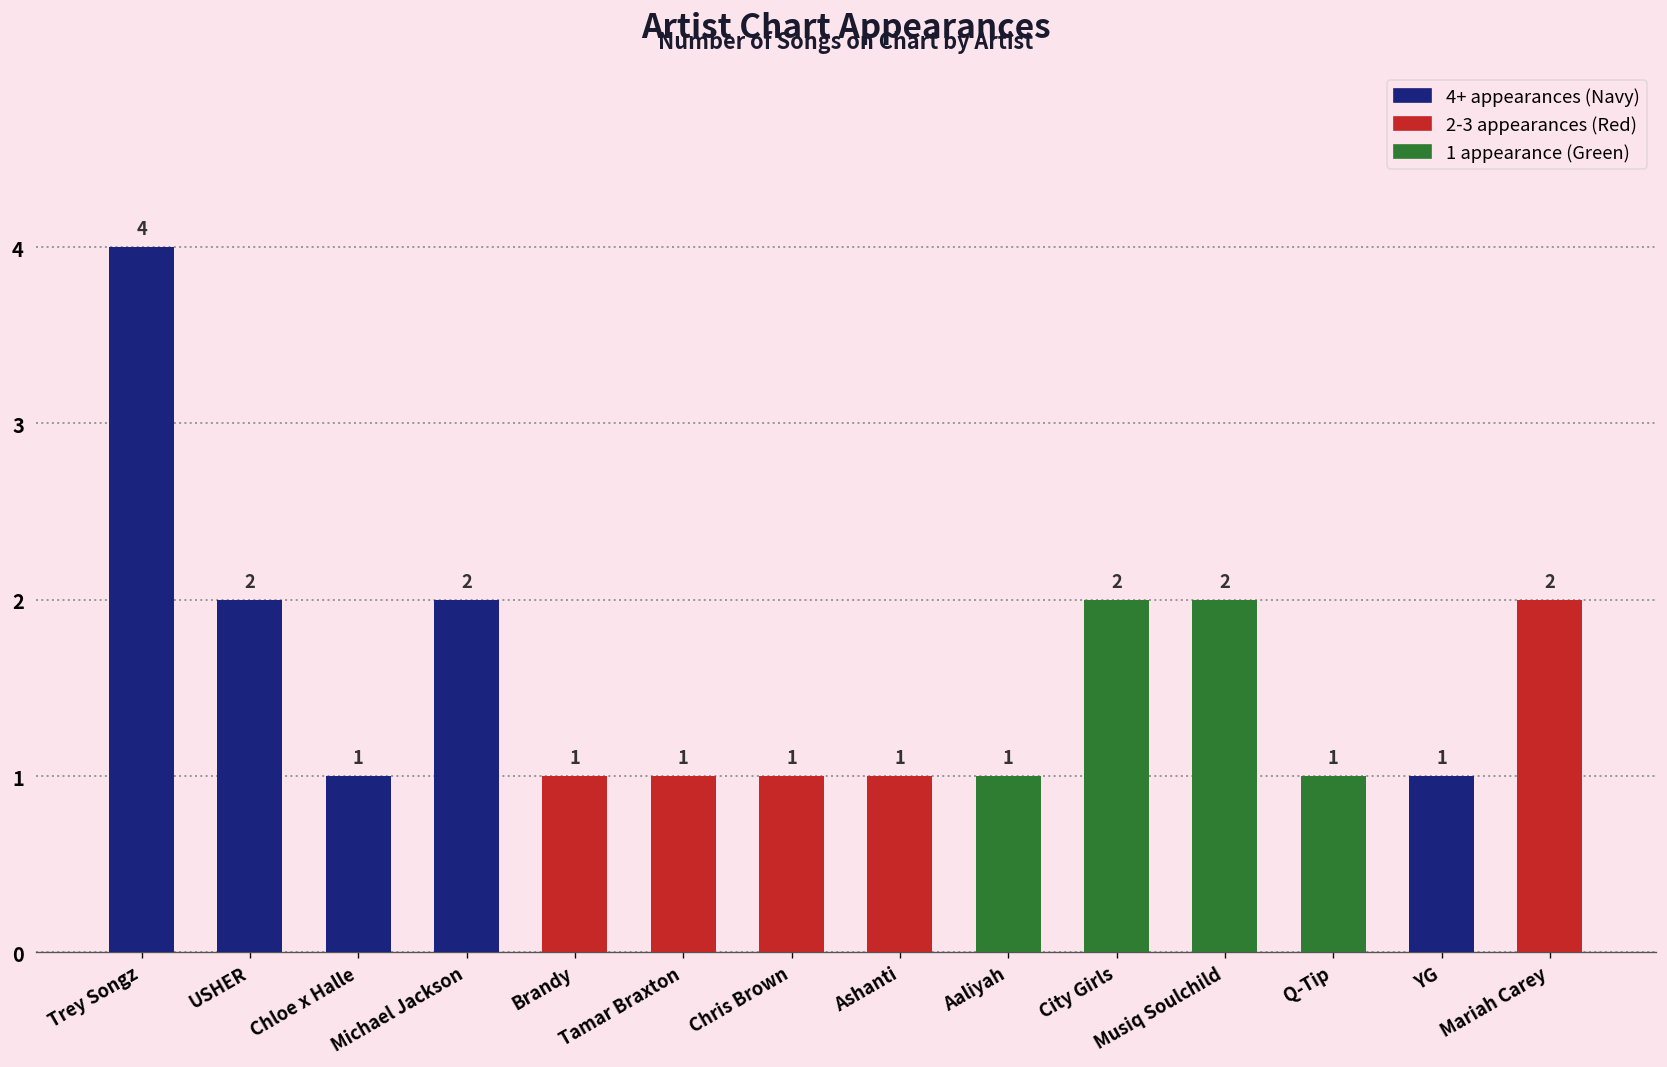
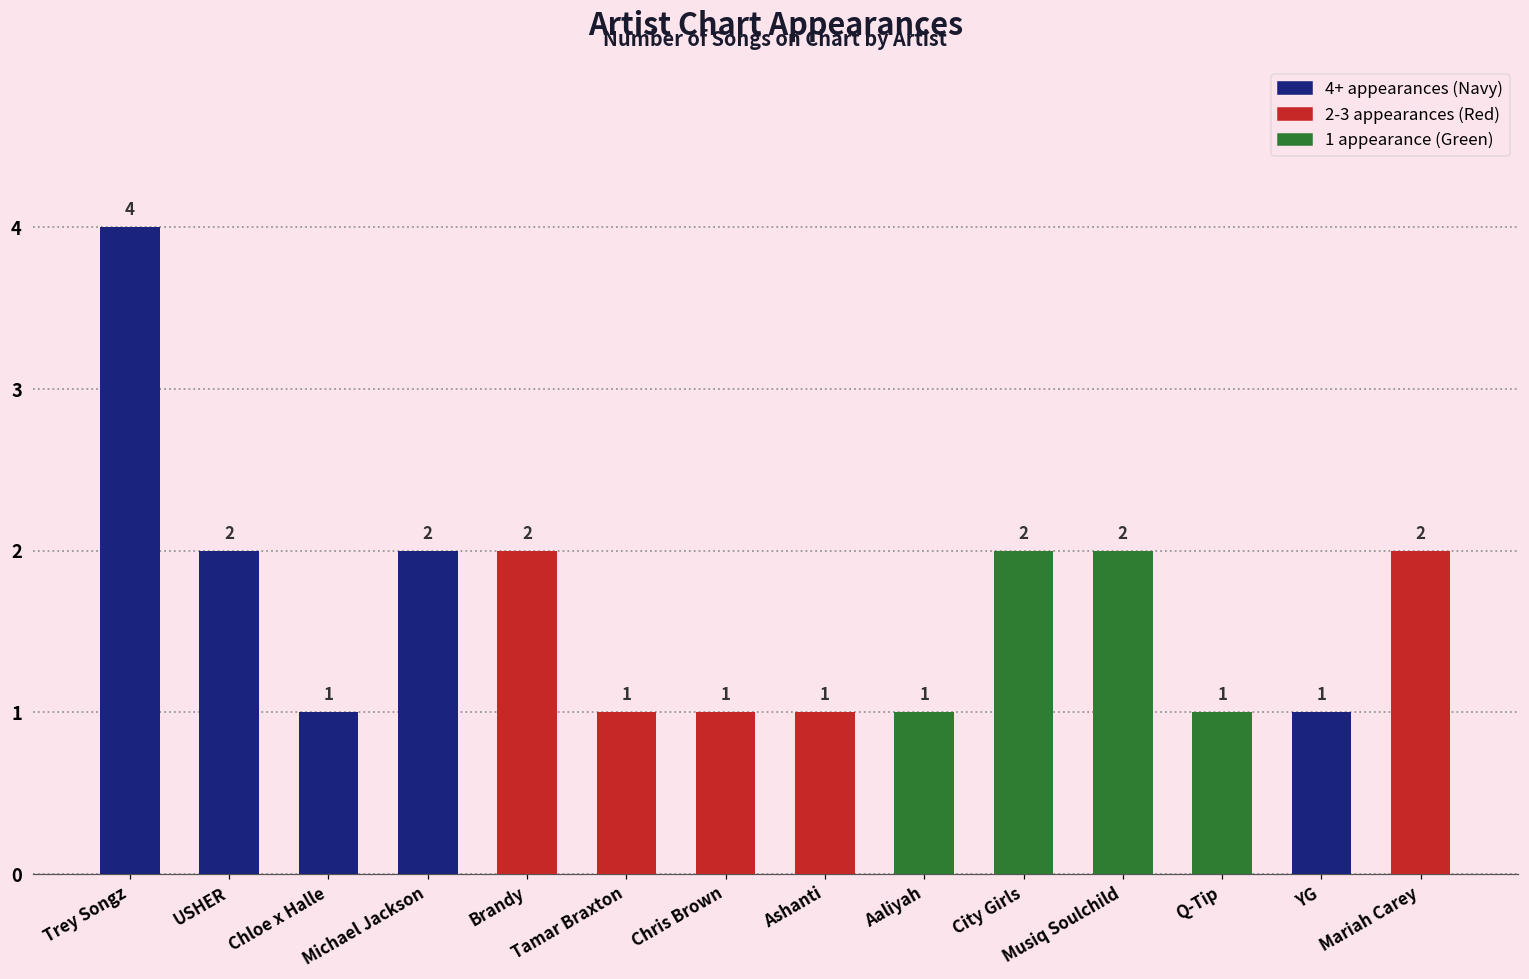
  {
    "Trey Songz": 4,
    "USHER": 2,
    "Chloe x Halle": 1,
    "Michael Jackson": 2,
-   "Brandy": 1,
+   "Brandy": 2,
    "Tamar Braxton": 1,
    "Chris Brown": 1,
    "Ashanti": 1,
    "Aaliyah": 1,
    "City Girls": 2,
    "Musiq Soulchild": 2,
    "Q-Tip": 1,
    "YG": 1,
    "Mariah Carey": 2
  }
